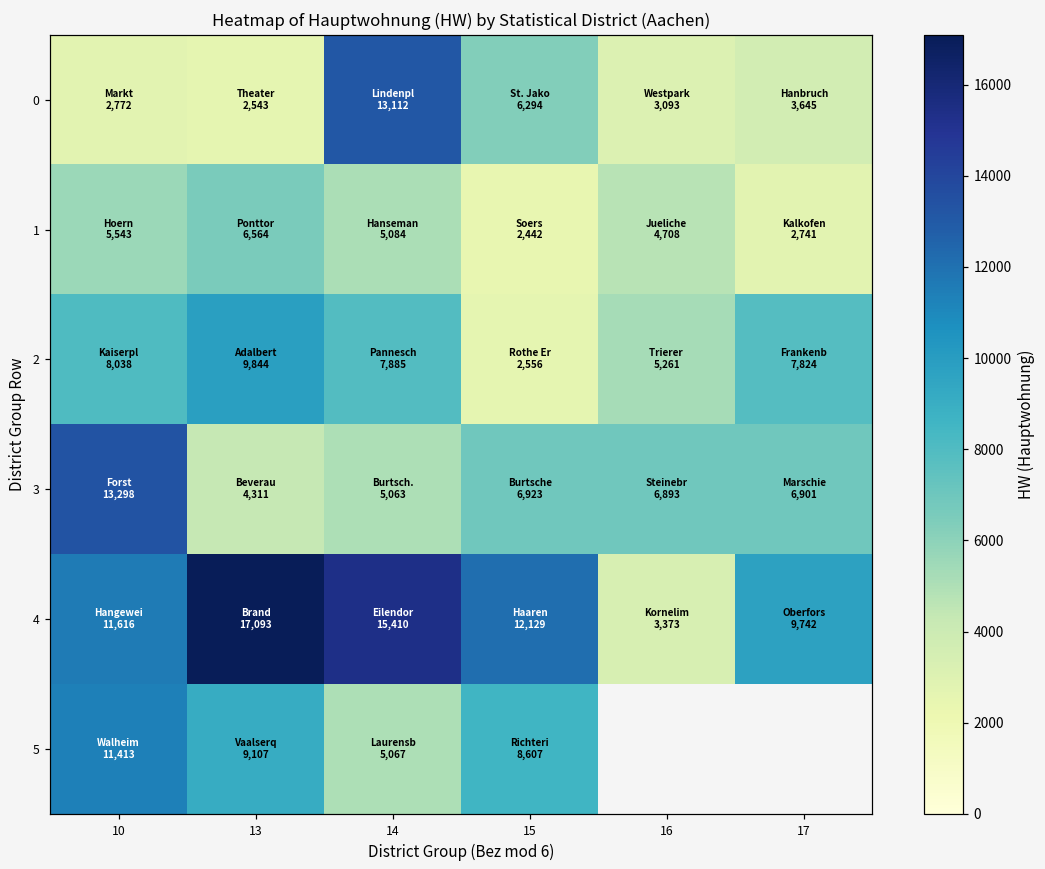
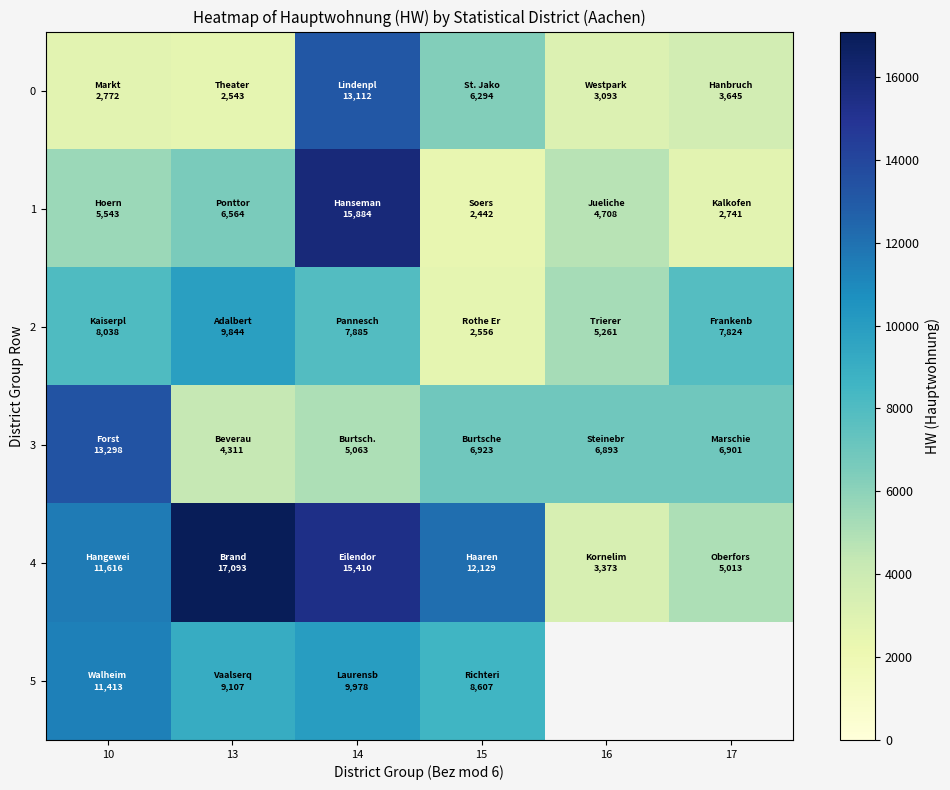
  {
    "0": {
      "10": "2,772",
      "13": "2,543",
      "14": "13,112",
      "15": "6,294",
      "16": "3,093",
      "17": "3,645"
    },
    "1": {
      "10": "5,543",
      "13": "6,564",
-     "14": "5,084",
+     "14": "15,884",
      "15": "2,442",
      "16": "4,708",
      "17": "2,741"
    },
    "2": {
      "10": "8,038",
      "13": "9,844",
      "14": "7,885",
      "15": "2,556",
      "16": "5,261",
      "17": "7,824"
    },
    "3": {
      "10": "13,298",
      "13": "4,311",
      "14": "5,063",
      "15": "6,923",
      "16": "6,893",
      "17": "6,901"
    },
    "4": {
      "10": "11,616",
      "13": "17,093",
      "14": "15,410",
      "15": "12,129",
      "16": "3,373",
-     "17": "9,742"
+     "17": "5,013"
    },
    "5": {
      "10": "11,413",
      "13": "9,107",
-     "14": "5,067",
+     "14": "9,978",
      "15": "8,607"
    }
  }
